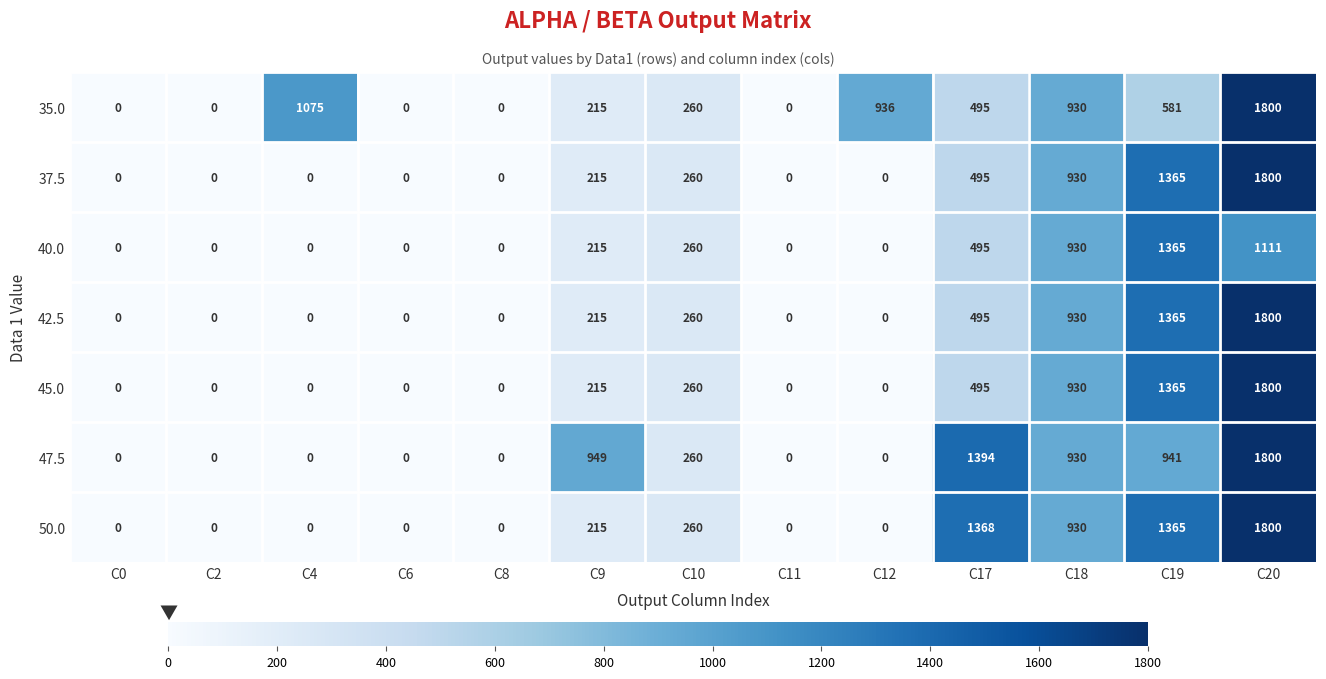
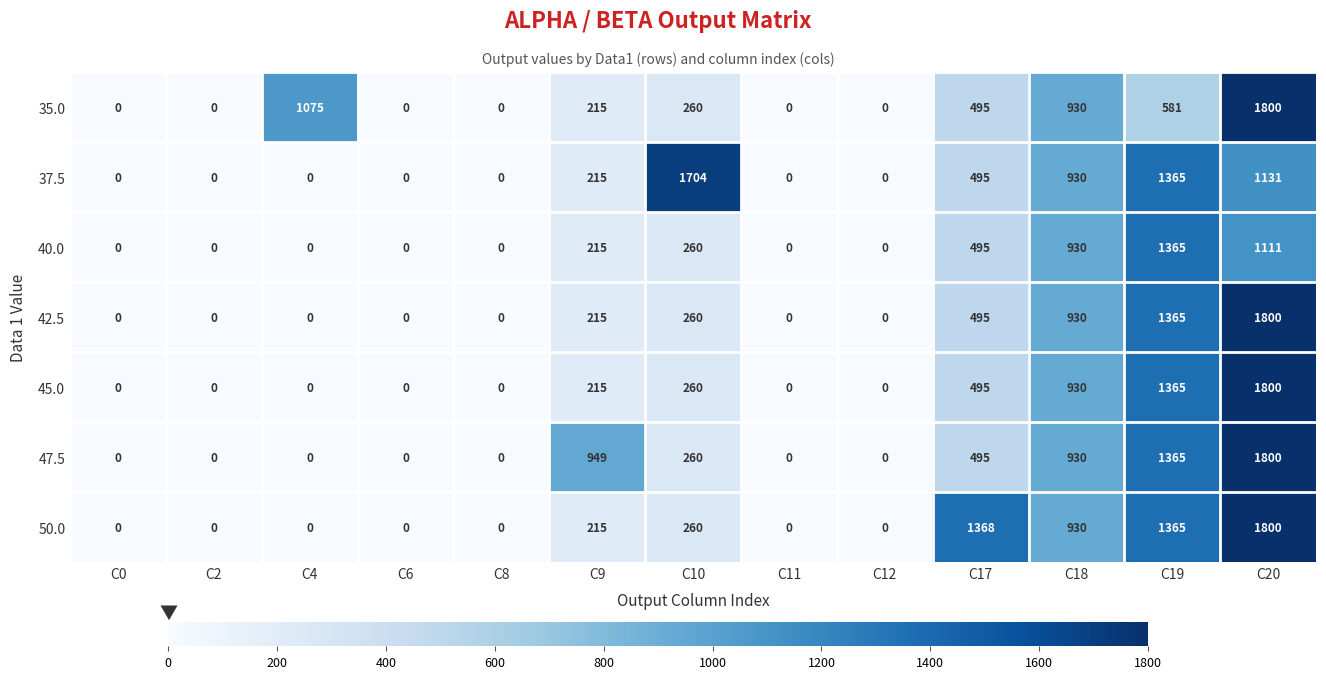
  {
    "35.0": {
      "C0": 0,
      "C2": 0,
      "C4": 1075,
      "C6": 0,
      "C8": 0,
      "C9": 215,
      "C10": 260,
      "C11": 0,
-     "C12": 936,
+     "C12": 0,
      "C17": 495,
      "C18": 930,
      "C19": 581,
      "C20": 1800
    },
    "37.5": {
      "C0": 0,
      "C2": 0,
      "C4": 0,
      "C6": 0,
      "C8": 0,
      "C9": 215,
-     "C10": 260,
+     "C10": 1704,
      "C11": 0,
      "C12": 0,
      "C17": 495,
      "C18": 930,
      "C19": 1365,
-     "C20": 1800
+     "C20": 1131
    },
    "40.0": {
      "C0": 0,
      "C2": 0,
      "C4": 0,
      "C6": 0,
      "C8": 0,
      "C9": 215,
      "C10": 260,
      "C11": 0,
      "C12": 0,
      "C17": 495,
      "C18": 930,
      "C19": 1365,
      "C20": 1111
    },
    "42.5": {
      "C0": 0,
      "C2": 0,
      "C4": 0,
      "C6": 0,
      "C8": 0,
      "C9": 215,
      "C10": 260,
      "C11": 0,
      "C12": 0,
      "C17": 495,
      "C18": 930,
      "C19": 1365,
      "C20": 1800
    },
    "45.0": {
      "C0": 0,
      "C2": 0,
      "C4": 0,
      "C6": 0,
      "C8": 0,
      "C9": 215,
      "C10": 260,
      "C11": 0,
      "C12": 0,
      "C17": 495,
      "C18": 930,
      "C19": 1365,
      "C20": 1800
    },
    "47.5": {
      "C0": 0,
      "C2": 0,
      "C4": 0,
      "C6": 0,
      "C8": 0,
      "C9": 949,
      "C10": 260,
      "C11": 0,
      "C12": 0,
-     "C17": 1394,
+     "C17": 495,
      "C18": 930,
-     "C19": 941,
+     "C19": 1365,
      "C20": 1800
    },
    "50.0": {
      "C0": 0,
      "C2": 0,
      "C4": 0,
      "C6": 0,
      "C8": 0,
      "C9": 215,
      "C10": 260,
      "C11": 0,
      "C12": 0,
      "C17": 1368,
      "C18": 930,
      "C19": 1365,
      "C20": 1800
    }
  }
